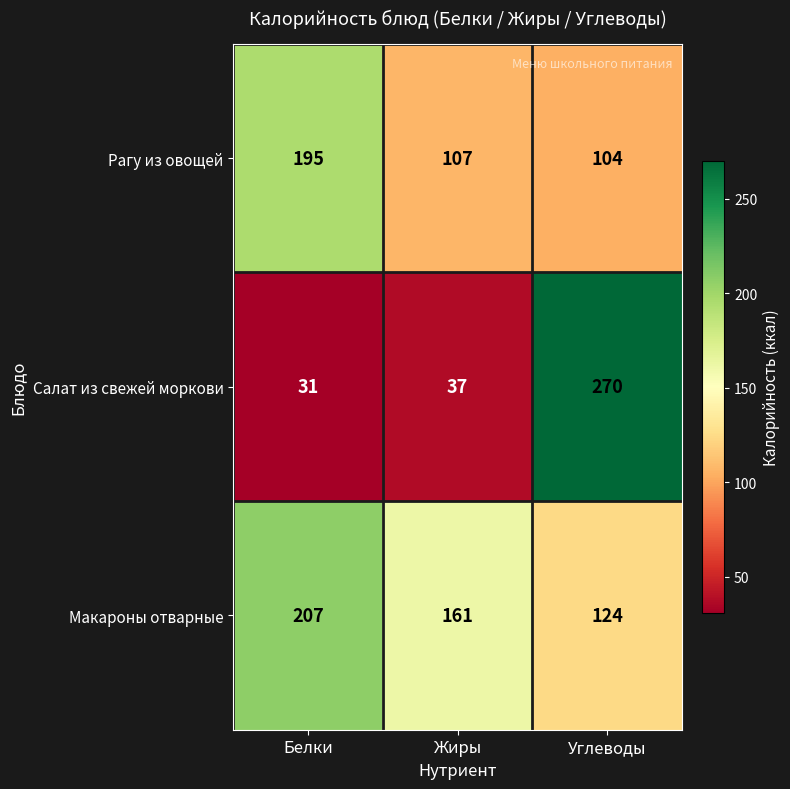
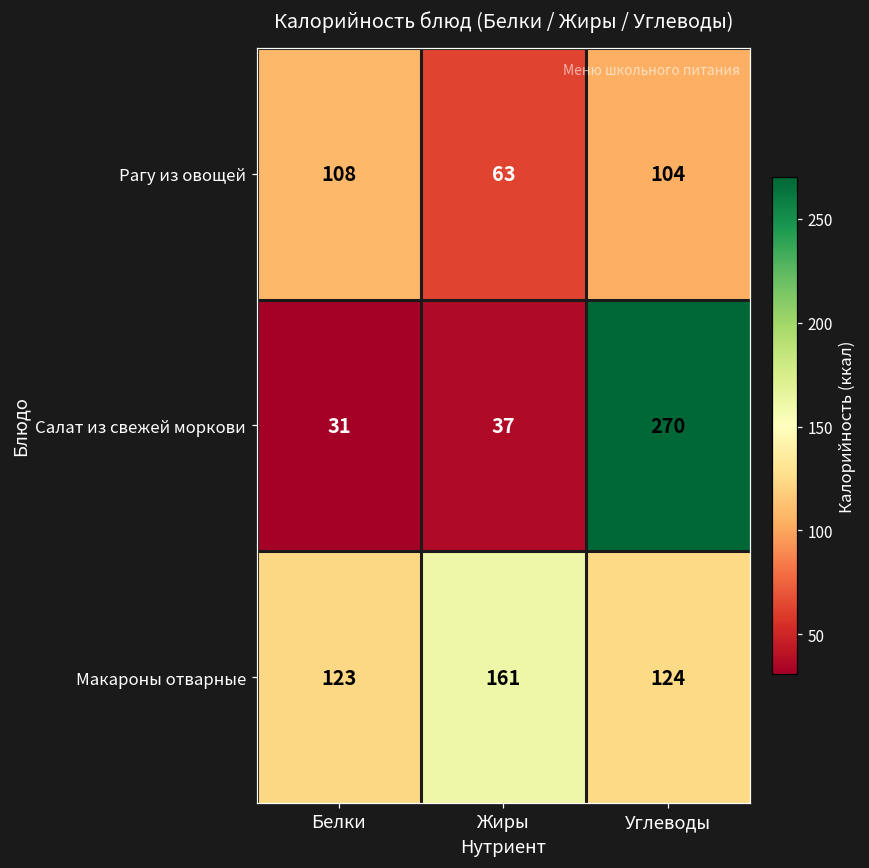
  {
    "Рагу из овощей": {
-     "Белки": 195,
-     "Жиры": 107
+     "Белки": 108,
+     "Жиры": 63
    },
    "Салат из свежей моркови": {
      "Белки": 31,
      "Жиры": 37,
      "Углеводы": 270
    },
    "Макароны отварные": {
-     "Белки": 207,
+     "Белки": 123,
      "Жиры": 161,
      "Углеводы": 124
    }
  }
